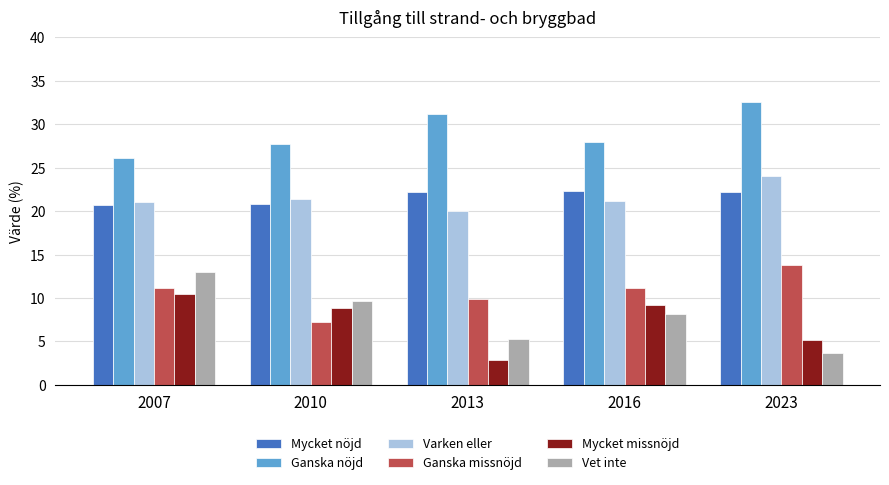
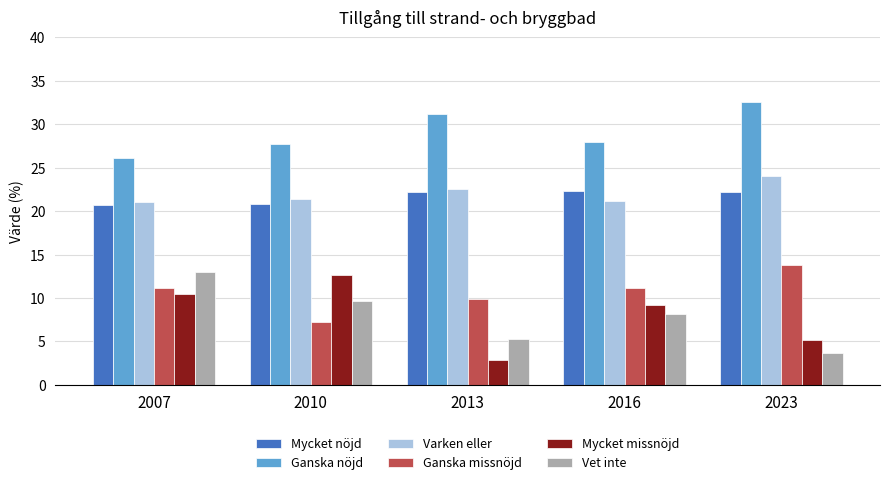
  {
    "Varken eller": {
      "2007": 21,
      "2010": 21,
-     "2013": 20,
+     "2013": 23,
      "2016": 21,
      "2023": 24
    },
    "Ganska missnöjd": {
      "2007": 11,
      "2010": 7,
      "2013": 10,
      "2016": 11,
      "2023": 14
    },
    "Mycket missnöjd": {
      "2007": 10,
-     "2010": 9,
+     "2010": 13,
      "2013": 3,
      "2016": 9,
      "2023": 5
    },
    "Vet inte": {
      "2007": 13,
      "2010": 10,
      "2013": 5,
      "2016": 8,
      "2023": 4
    }
  }
